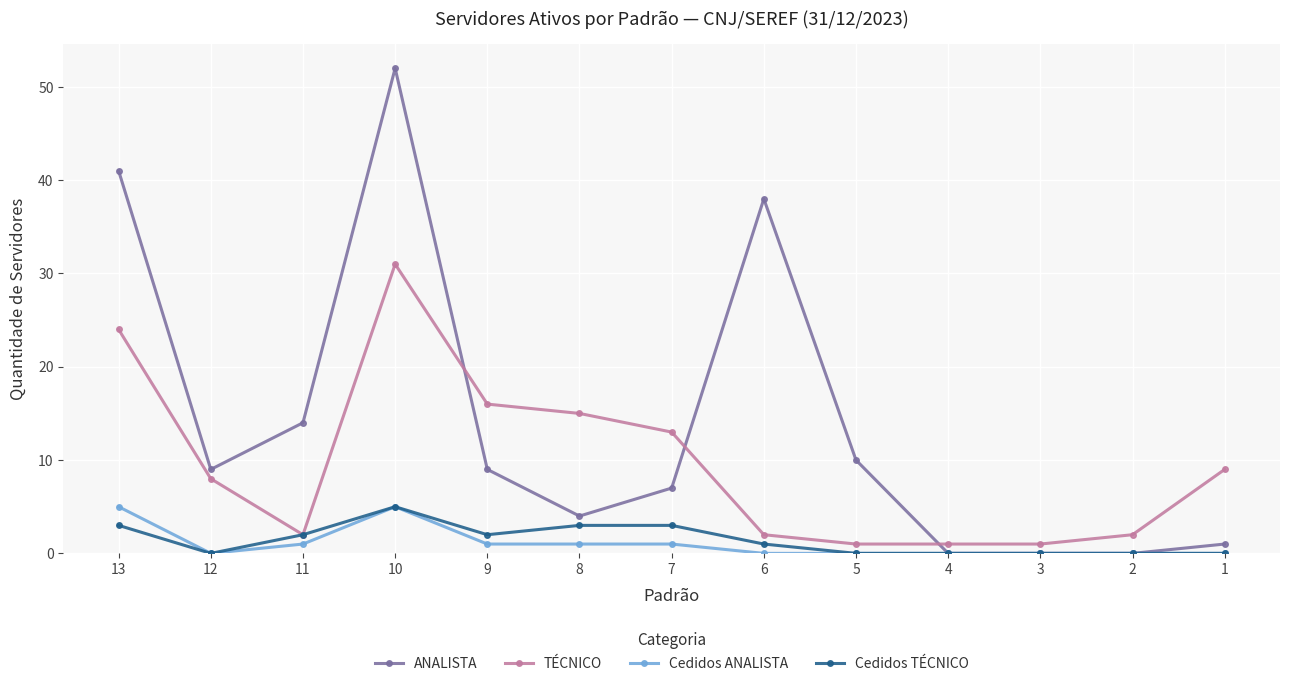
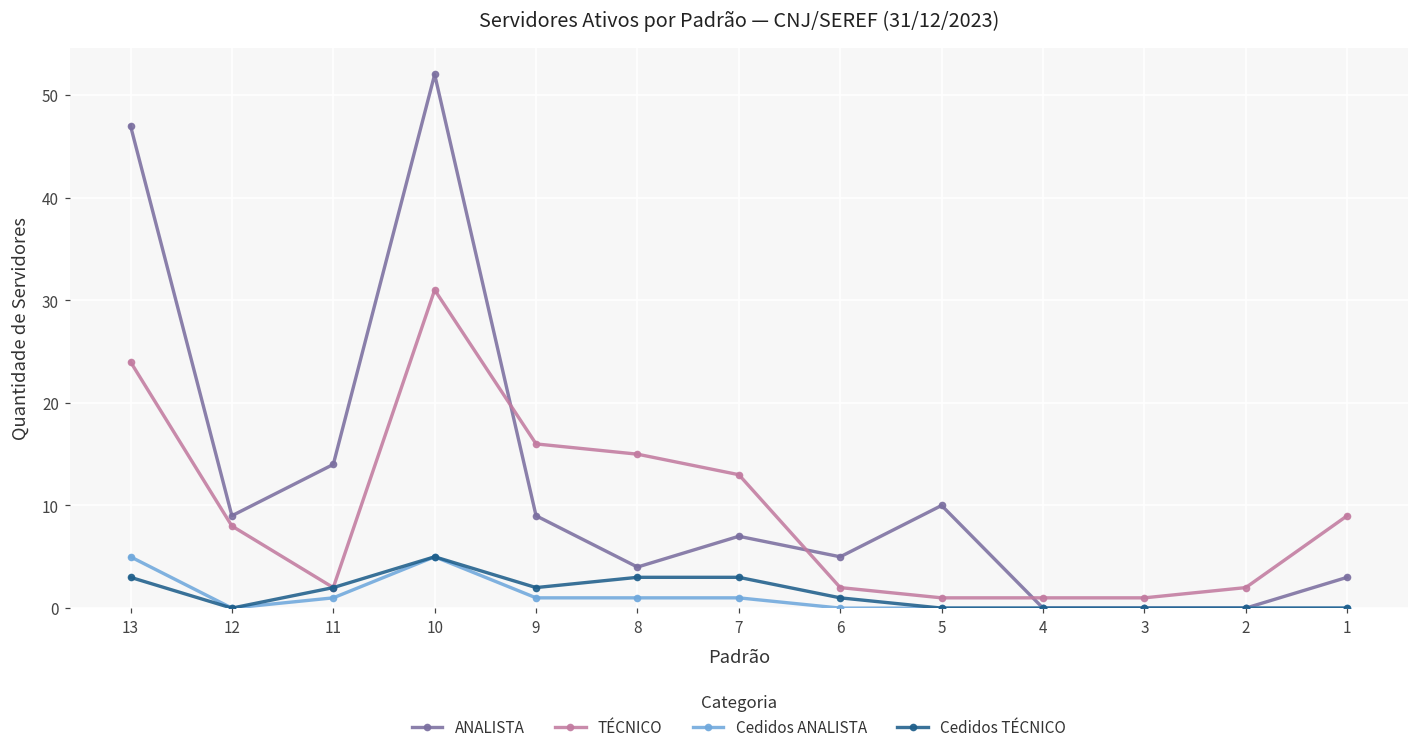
  {
    "ANALISTA": {
-     "13": 41,
+     "13": 47,
      "12": 9,
      "11": 14,
      "10": 52,
      "9": 9,
      "8": 4,
      "7": 7,
-     "6": 38,
+     "6": 5,
      "5": 10,
-     "1": 1
+     "1": 3
    },
    "TÉCNICO": {
      "13": 24,
      "12": 8,
      "10": 31,
      "9": 16,
      "8": 15,
      "7": 13,
      "6": 2,
      "5": 1,
      "4": 1,
      "3": 1,
      "2": 2,
      "1": 9
    },
    "Cedidos ANALISTA": {
      "13": 5,
      "11": 1,
      "9": 1,
      "8": 1,
      "7": 1,
      "6": 0
    },
    "Cedidos TÉCNICO": {
      "13": 3,
      "9": 2,
      "8": 3,
      "7": 3,
      "6": 1
    }
  }
